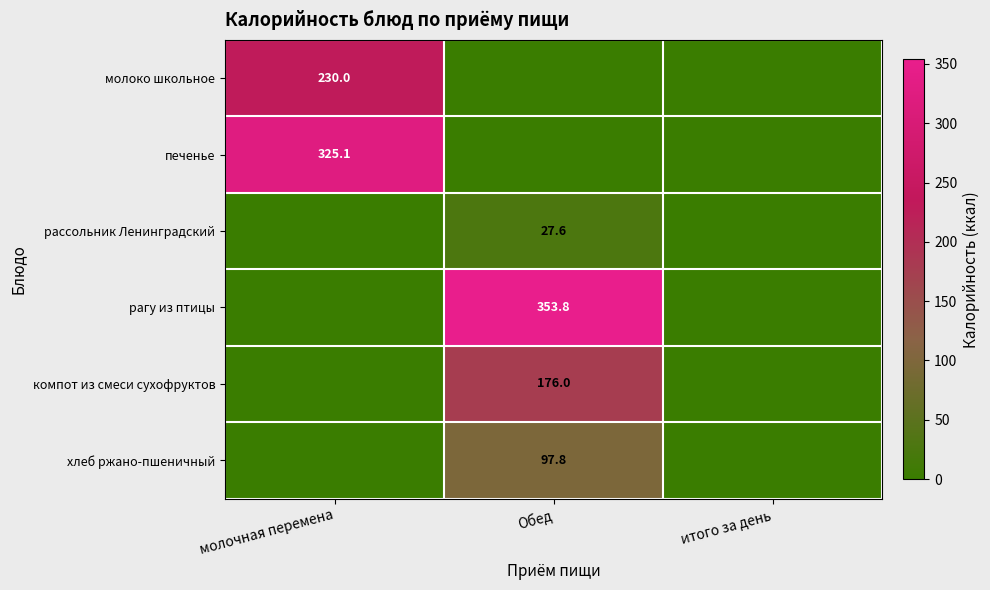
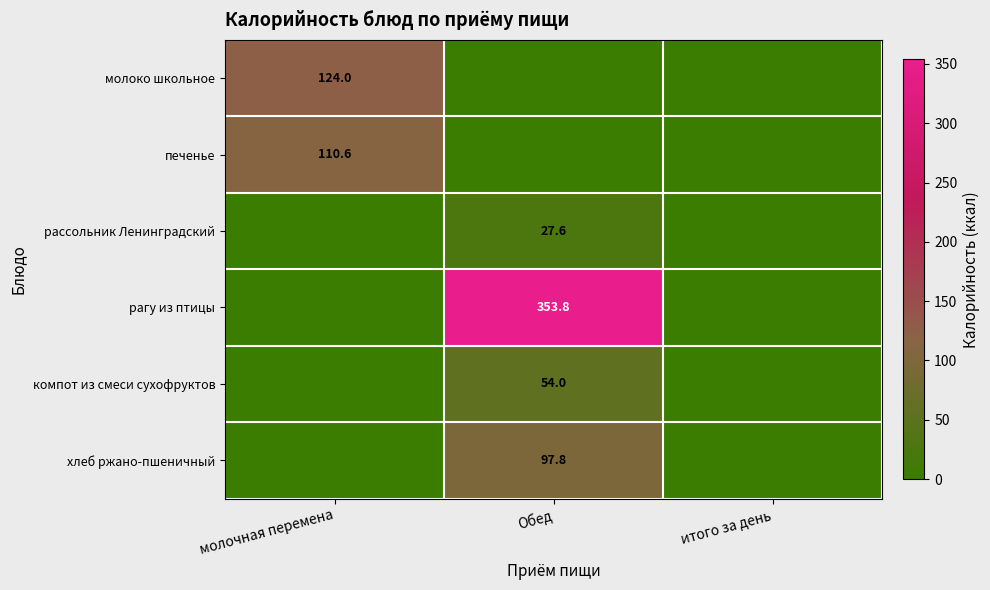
  {
    "молоко школьное": {
-     "молочная перемена": 230.0
+     "молочная перемена": 124.0
    },
    "печенье": {
-     "молочная перемена": 325.1
+     "молочная перемена": 110.6
    },
    "рассольник Ленинградский": {
      "Обед": 27.6
    },
    "рагу из птицы": {
      "Обед": 353.8
    },
    "компот из смеси сухофруктов": {
-     "Обед": 176.0
+     "Обед": 54.0
    },
    "хлеб ржано-пшеничный": {
      "Обед": 97.8
    }
  }
